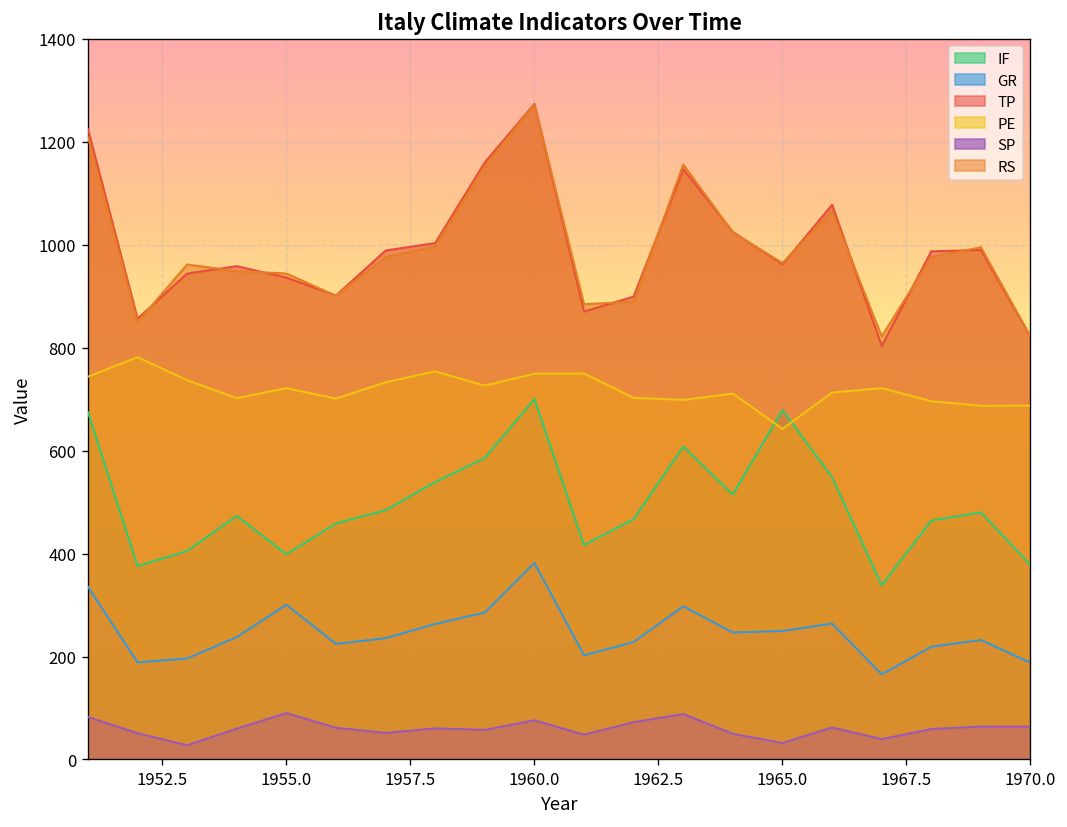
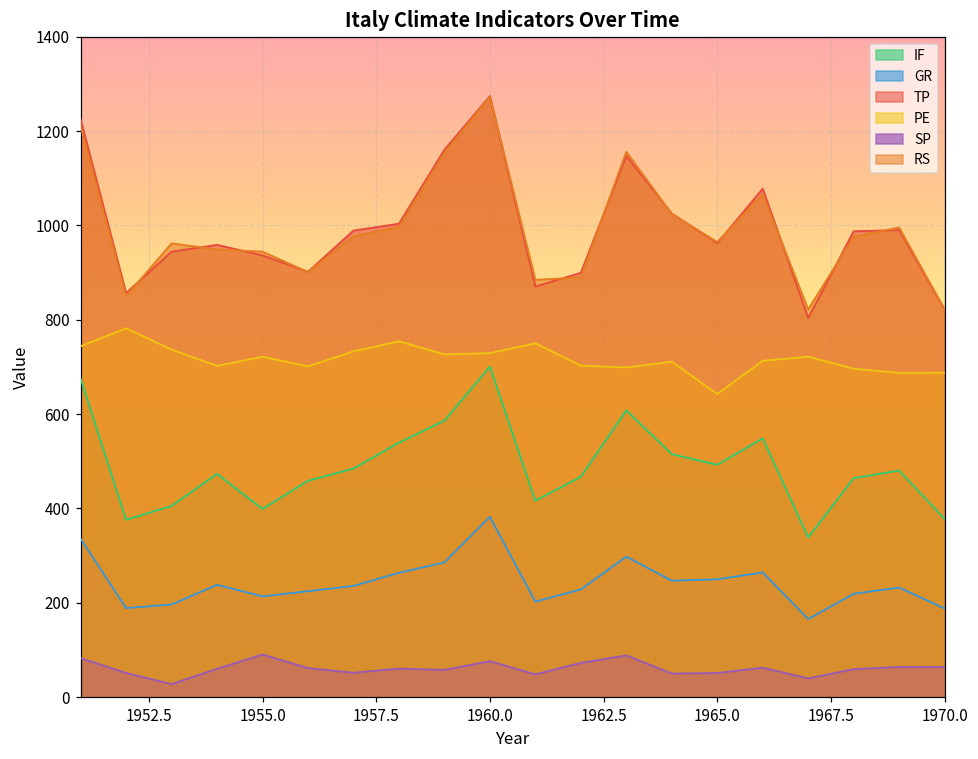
  {
    "IF": {
      "1955.0": 400,
      "1960.0": 700,
-     "1965.0": 680,
+     "1965.0": 490,
      "1970.0": 380
    },
    "GR": {
-     "1955.0": 300,
+     "1955.0": 210,
      "1960.0": 380,
      "1965.0": 250,
      "1970.0": 190
    },
    "PE": {
      "1955.0": 720,
-     "1960.0": 750,
+     "1960.0": 730,
      "1965.0": 640,
      "1970.0": 690
    },
    "SP": {
      "1955.0": 90,
      "1960.0": 80,
-     "1965.0": 30,
+     "1965.0": 50,
      "1970.0": 60
    }
  }
